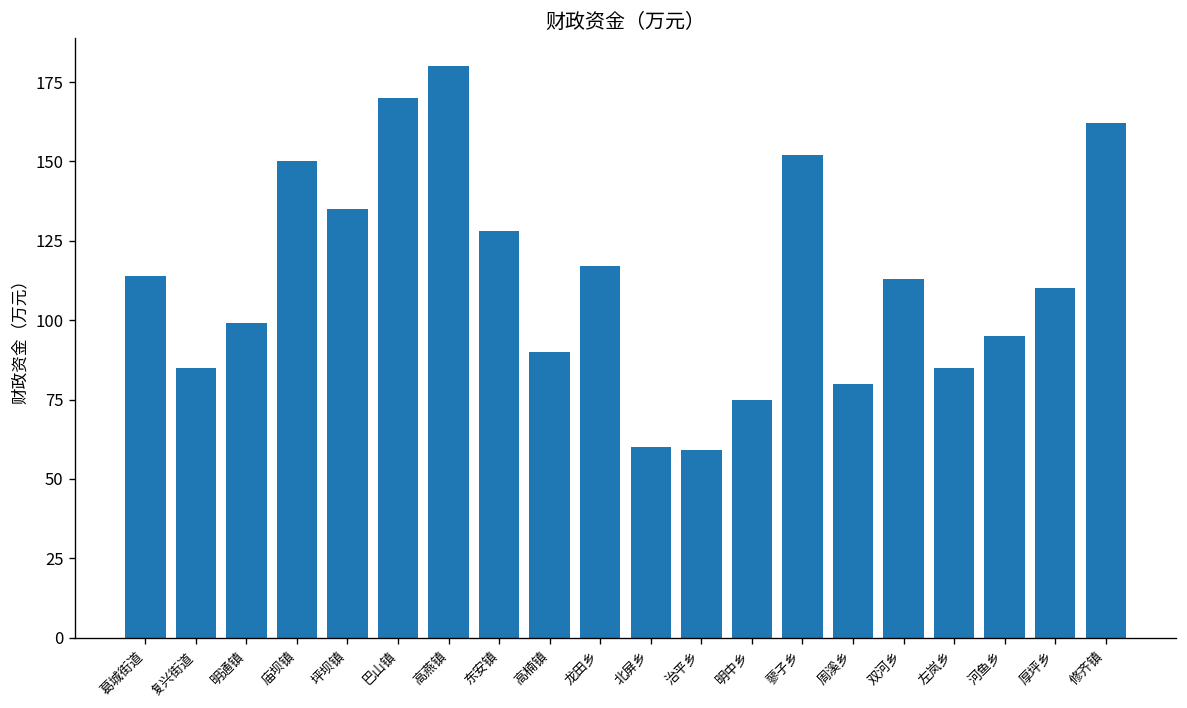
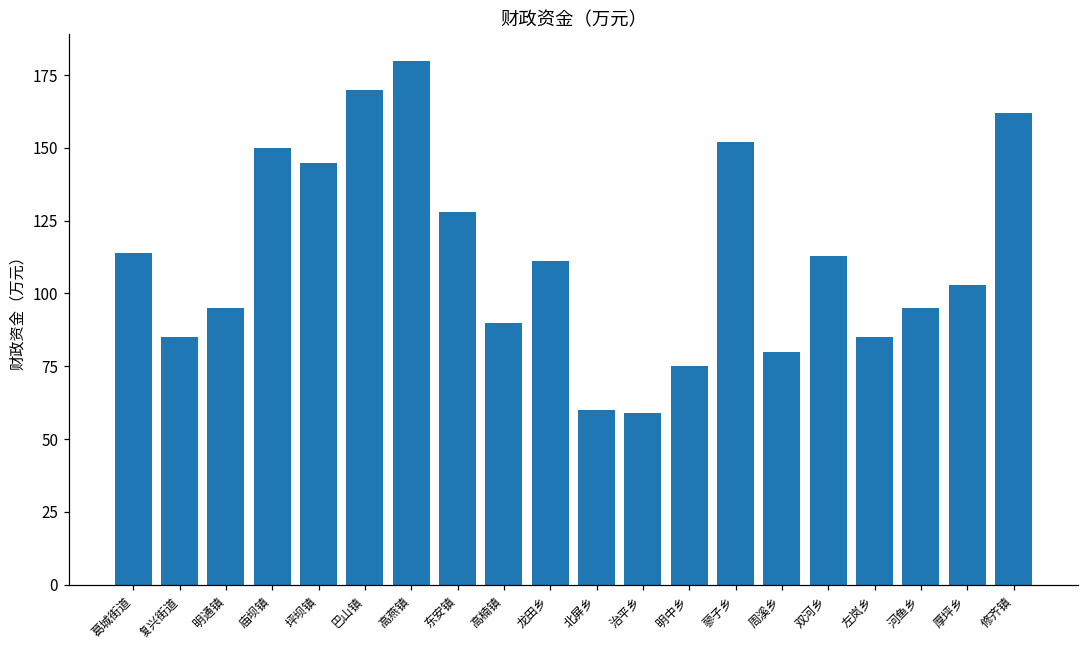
  {
    "葛城街道": 114,
    "复兴街道": 85,
-   "明通镇": 99,
+   "明通镇": 95,
    "庙坝镇": 150,
-   "坪坝镇": 135,
+   "坪坝镇": 145,
    "巴山镇": 170,
    "高燕镇": 180,
    "东安镇": 128,
    "高楠镇": 90,
-   "龙田乡": 117,
+   "龙田乡": 111,
    "北屏乡": 60,
    "治平乡": 59,
    "明中乡": 75,
    "蓼子乡": 152,
    "周溪乡": 80,
    "双河乡": 113,
    "左岚乡": 85,
    "河鱼乡": 95,
-   "厚坪乡": 110,
+   "厚坪乡": 103,
    "修齐镇": 162
  }
